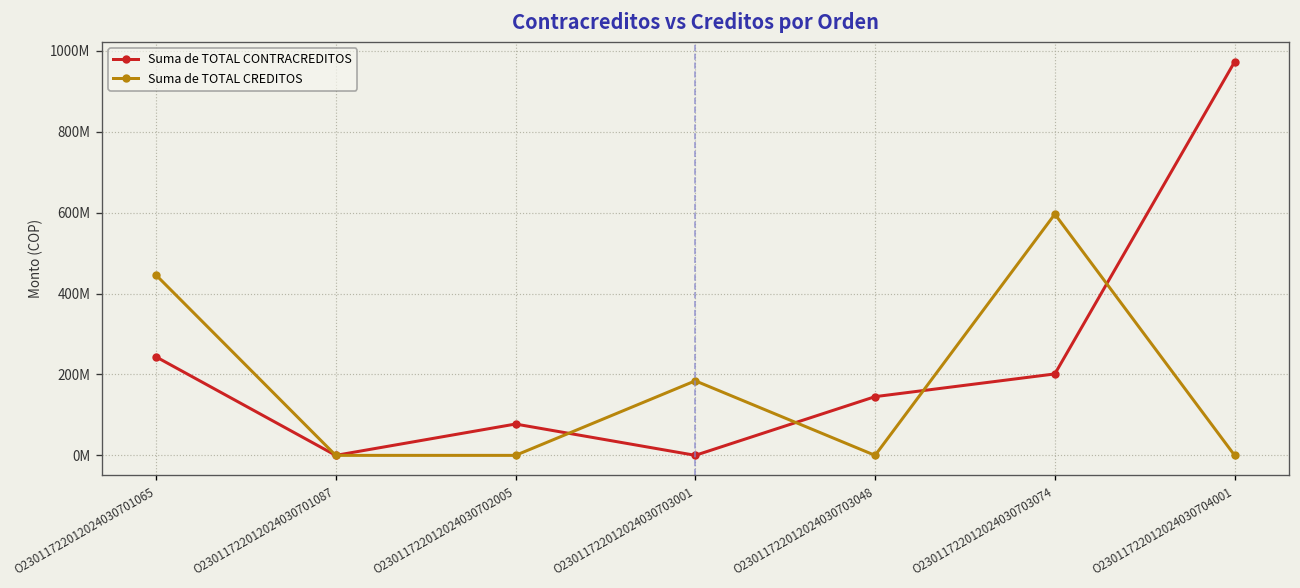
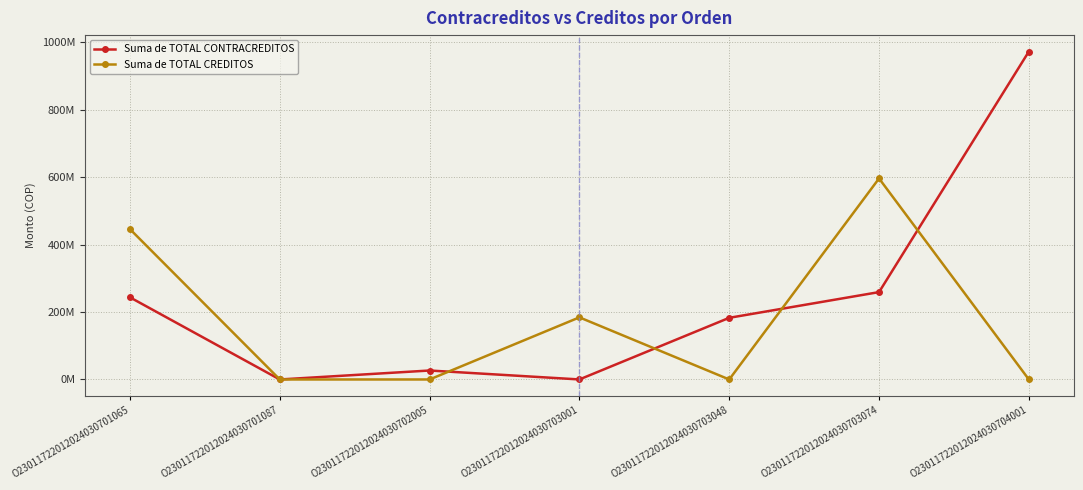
  {
    "Suma de TOTAL CONTRACREDITOS": {
      "O23011722012024030701065": 240000000,
-     "O23011722012024030702005": 80000000,
+     "O23011722012024030702005": 30000000,
      "O23011722012024030703001": 0,
-     "O23011722012024030703048": 150000000,
-     "O23011722012024030703074": 200000000,
+     "O23011722012024030703048": 180000000,
+     "O23011722012024030703074": 260000000,
      "O23011722012024030704001": 970000000
    },
    "Suma de TOTAL CREDITOS": {
      "O23011722012024030701065": 450000000,
      "O23011722012024030702005": 0,
      "O23011722012024030703001": 180000000,
      "O23011722012024030703048": 0,
      "O23011722012024030703074": 600000000,
      "O23011722012024030704001": 0
    }
  }
